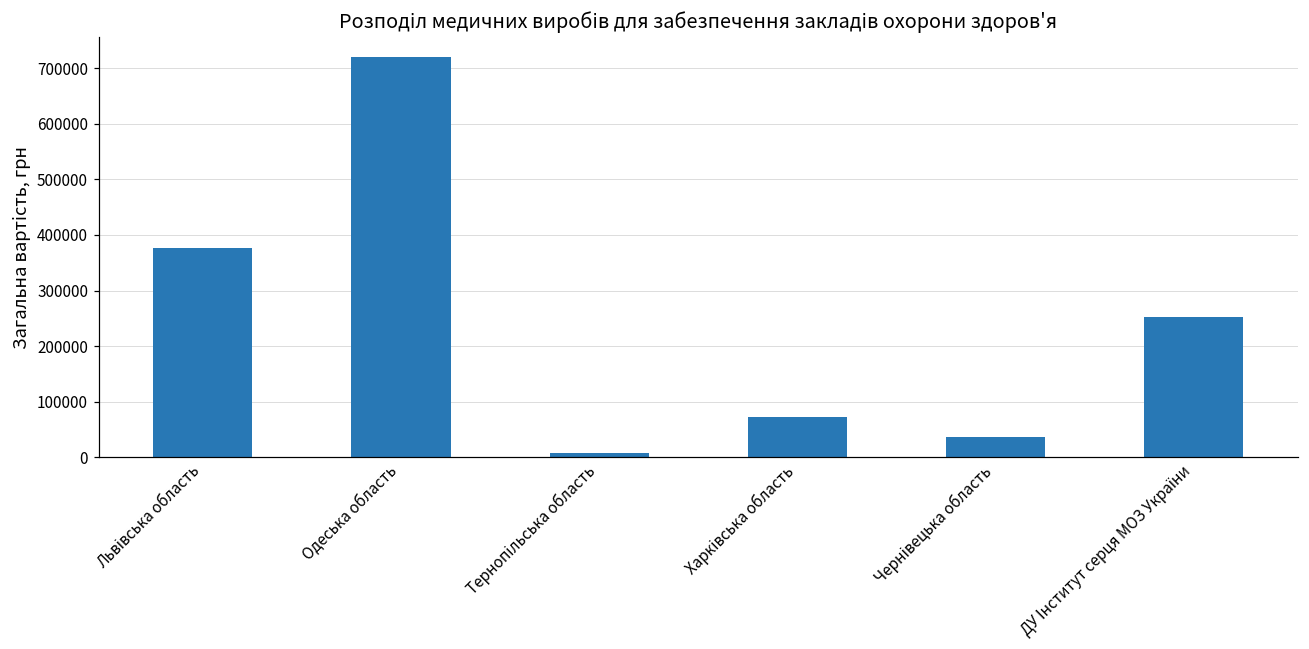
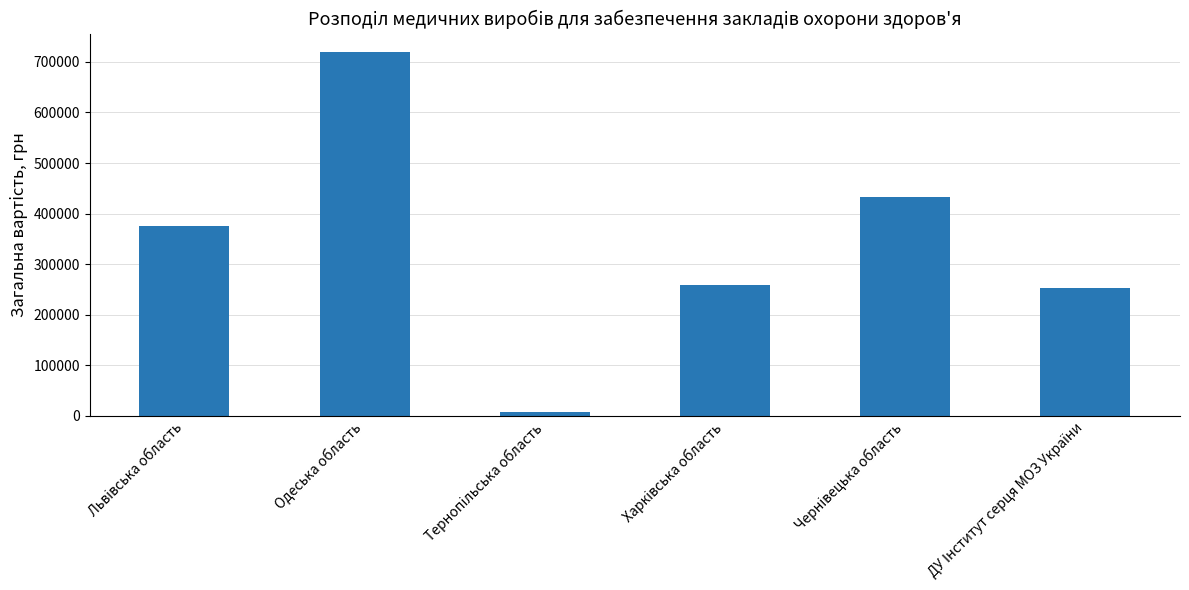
  {
    "Львівська область": 380000,
    "Одеська область": 720000,
    "Тернопільська область": 10000,
-   "Харківська область": 70000,
-   "Чернівецька область": 40000,
+   "Харківська область": 260000,
+   "Чернівецька область": 430000,
    "ДУ Інститут серця МОЗ України": 250000
  }
